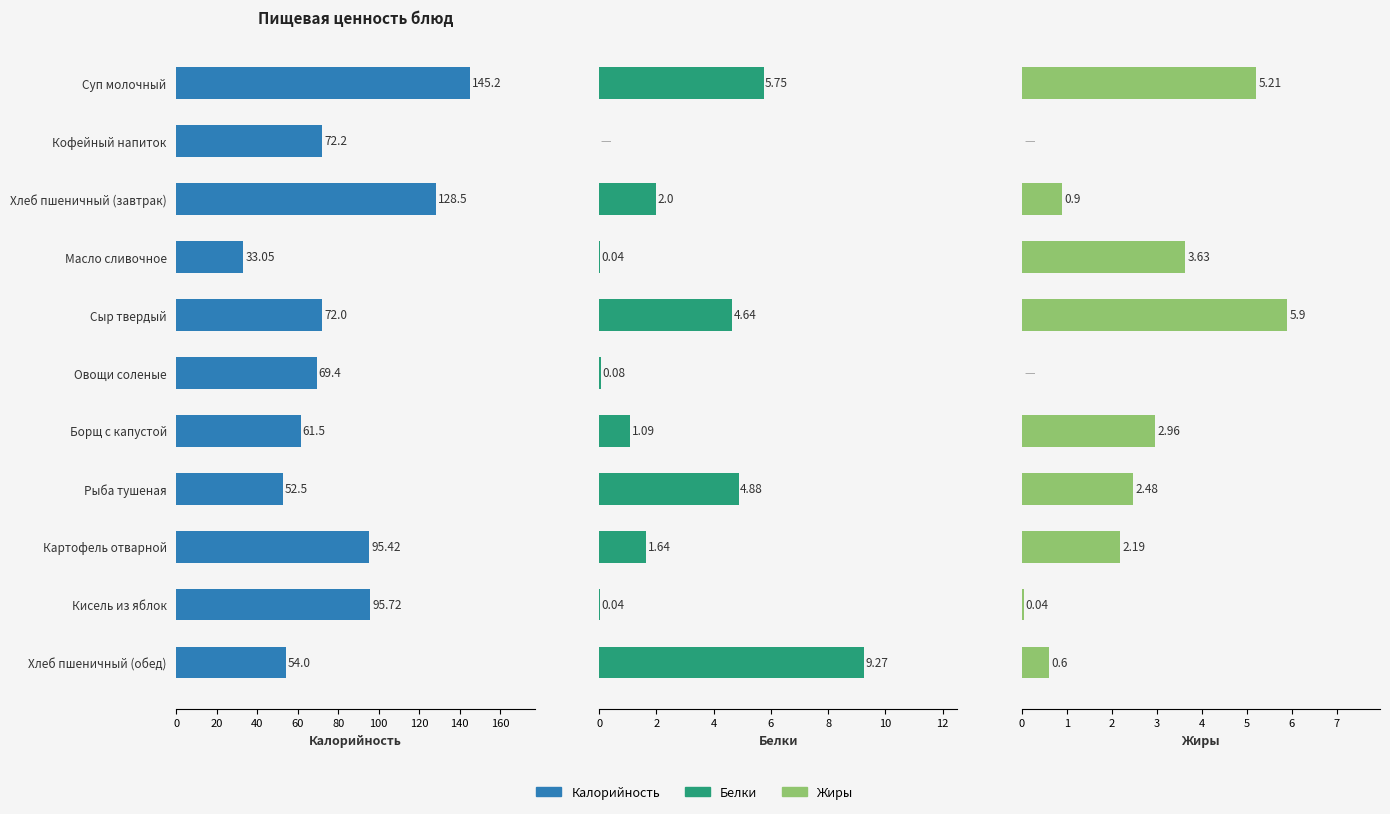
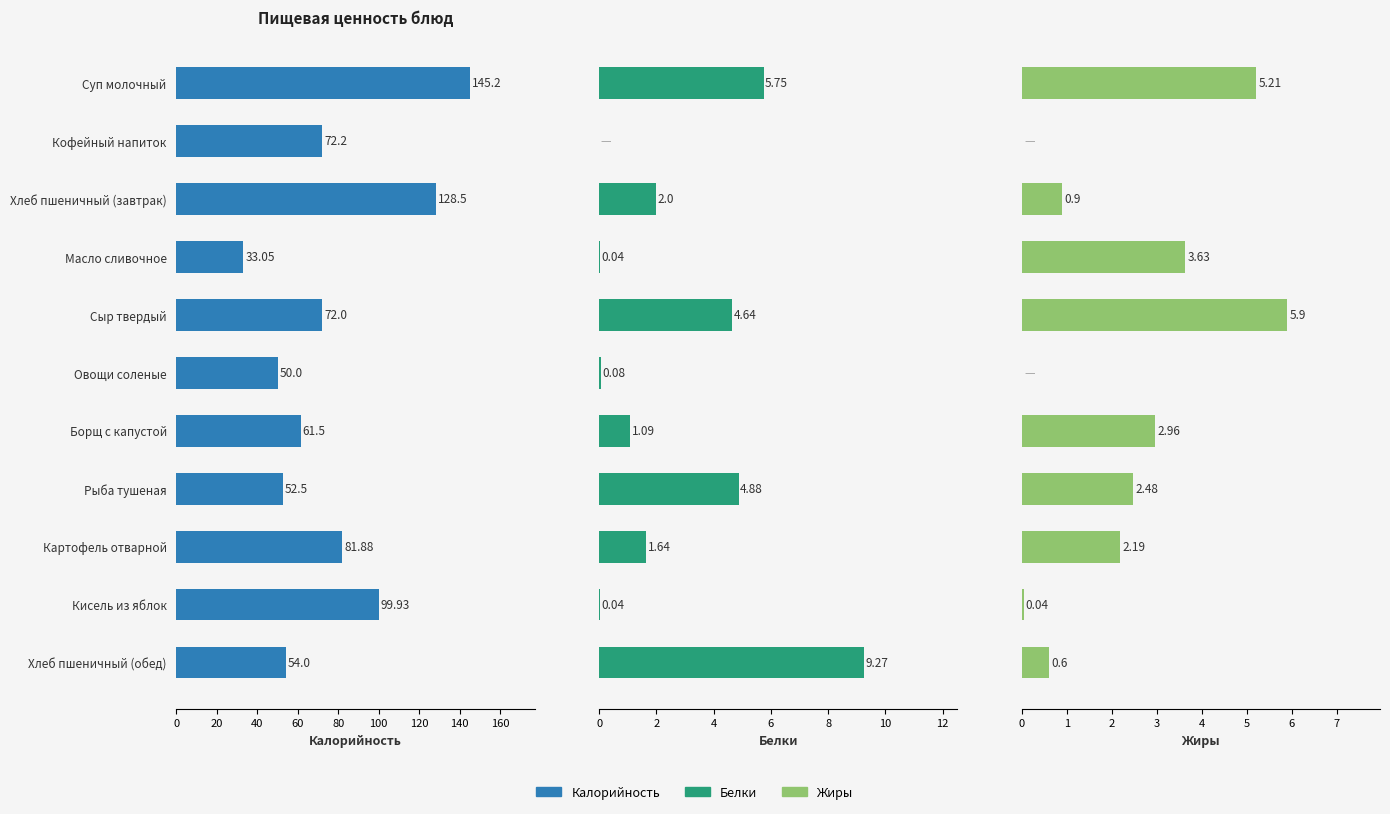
  {
    "Пищевая ценность блюд": {
      "Суп молочный": 145.2,
      "Кофейный напиток": 72.2,
      "Хлеб пшеничный (завтрак)": 128.5,
      "Масло сливочное": 33.05,
      "Сыр твердый": 72.0,
-     "Овощи соленые": 69.4,
+     "Овощи соленые": 50.0,
      "Борщ с капустой": 61.5,
      "Рыба тушеная": 52.5,
-     "Картофель отварной": 95.42,
-     "Кисель из яблок": 95.72,
+     "Картофель отварной": 81.88,
+     "Кисель из яблок": 99.93,
      "Хлеб пшеничный (обед)": 54.0
    }
  }
